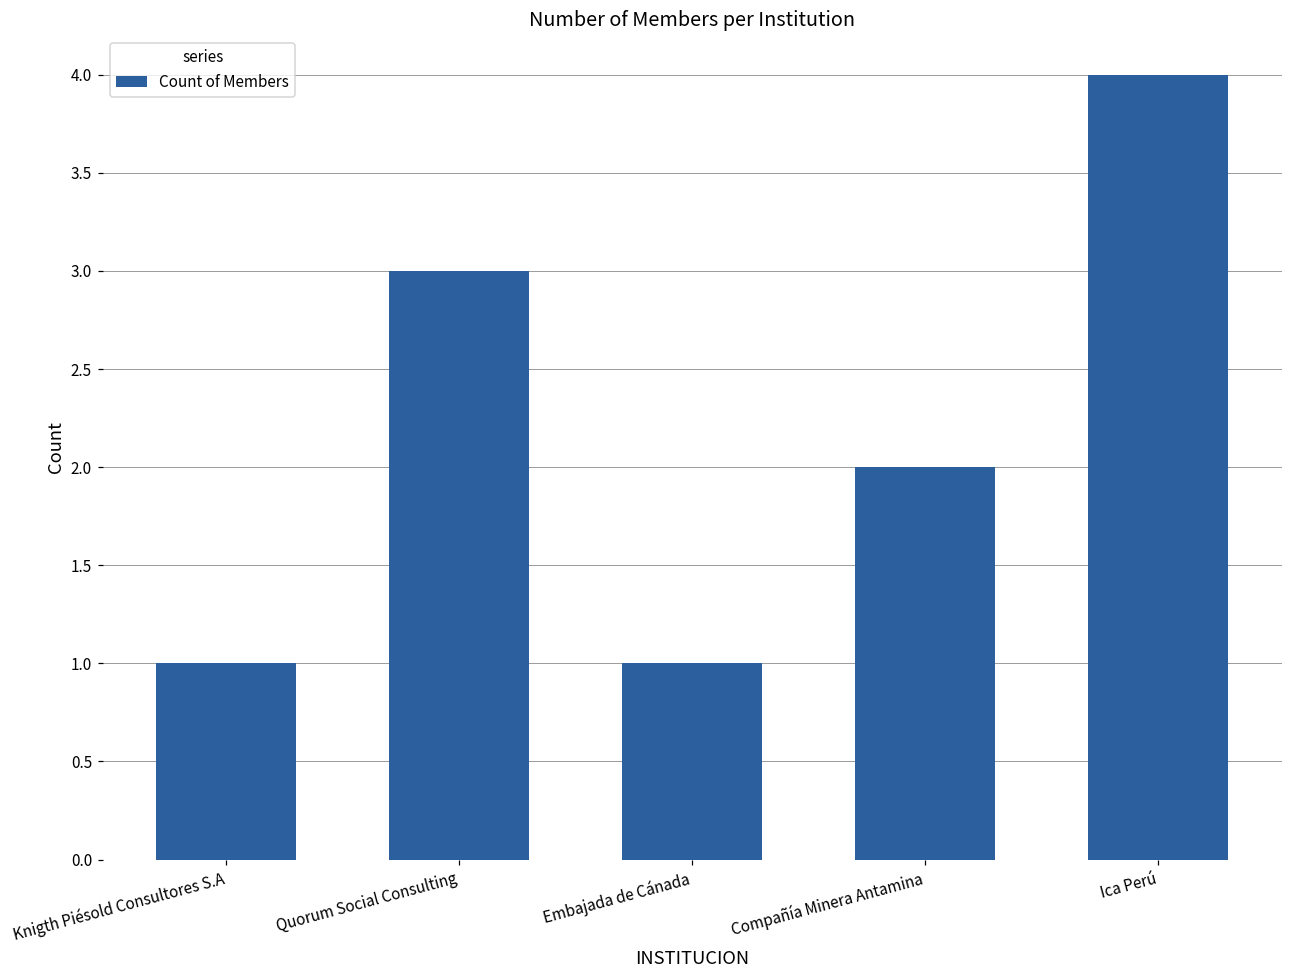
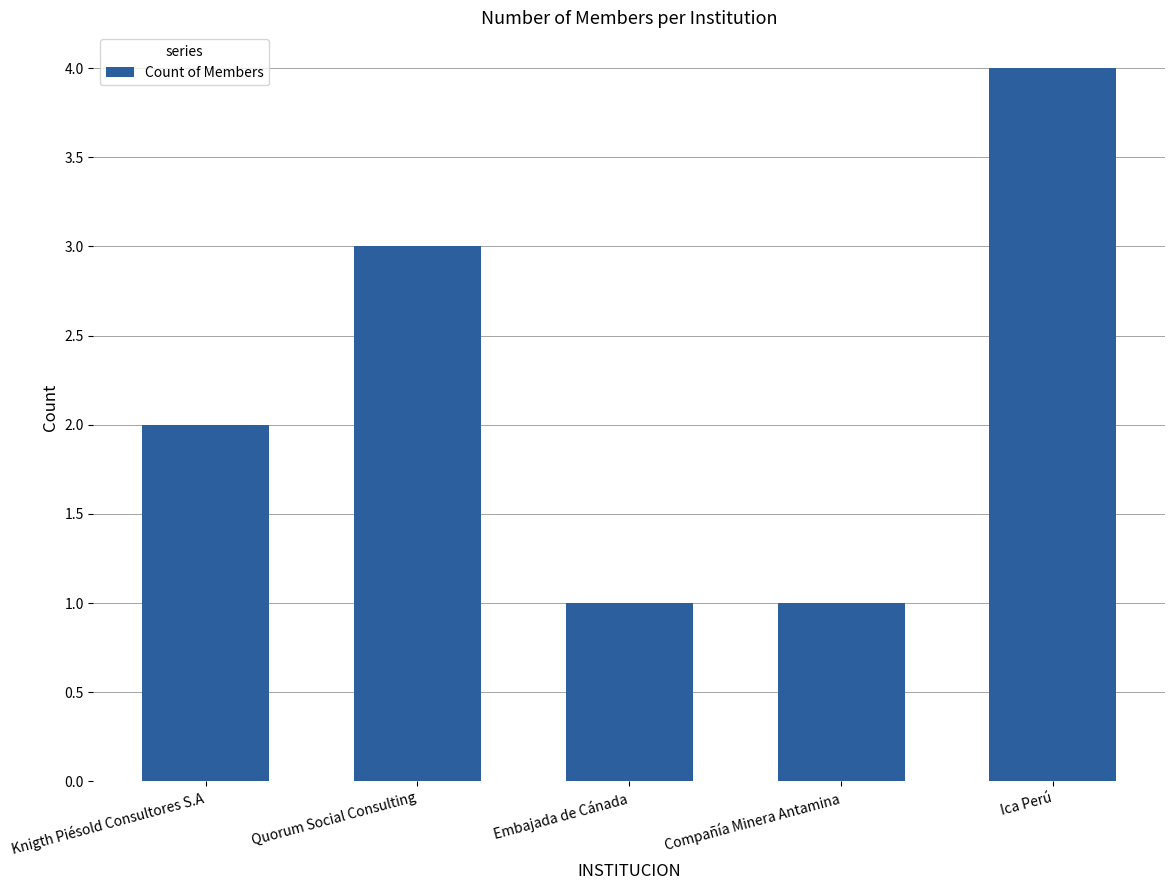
  {
-   "Knigth Piésold Consultores S.A": 1,
+   "Knigth Piésold Consultores S.A": 2,
    "Quorum Social Consulting": 3,
    "Embajada de Cánada": 1,
-   "Compañía Minera Antamina": 2,
+   "Compañía Minera Antamina": 1,
    "Ica Perú": 4
  }
